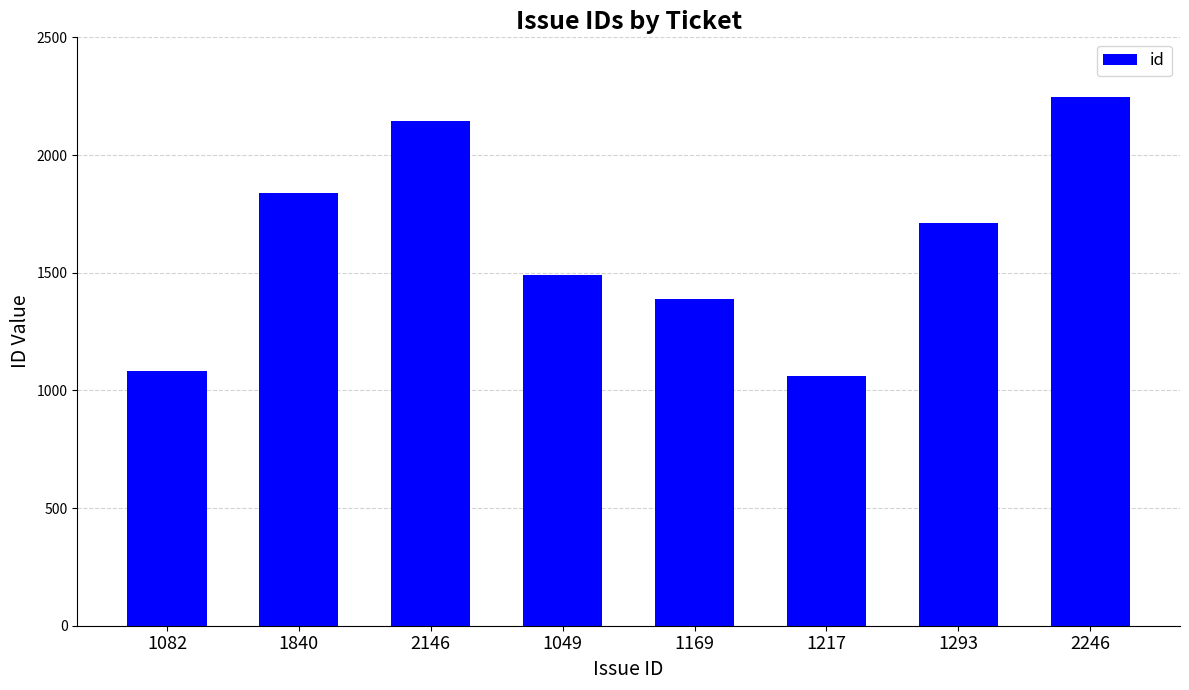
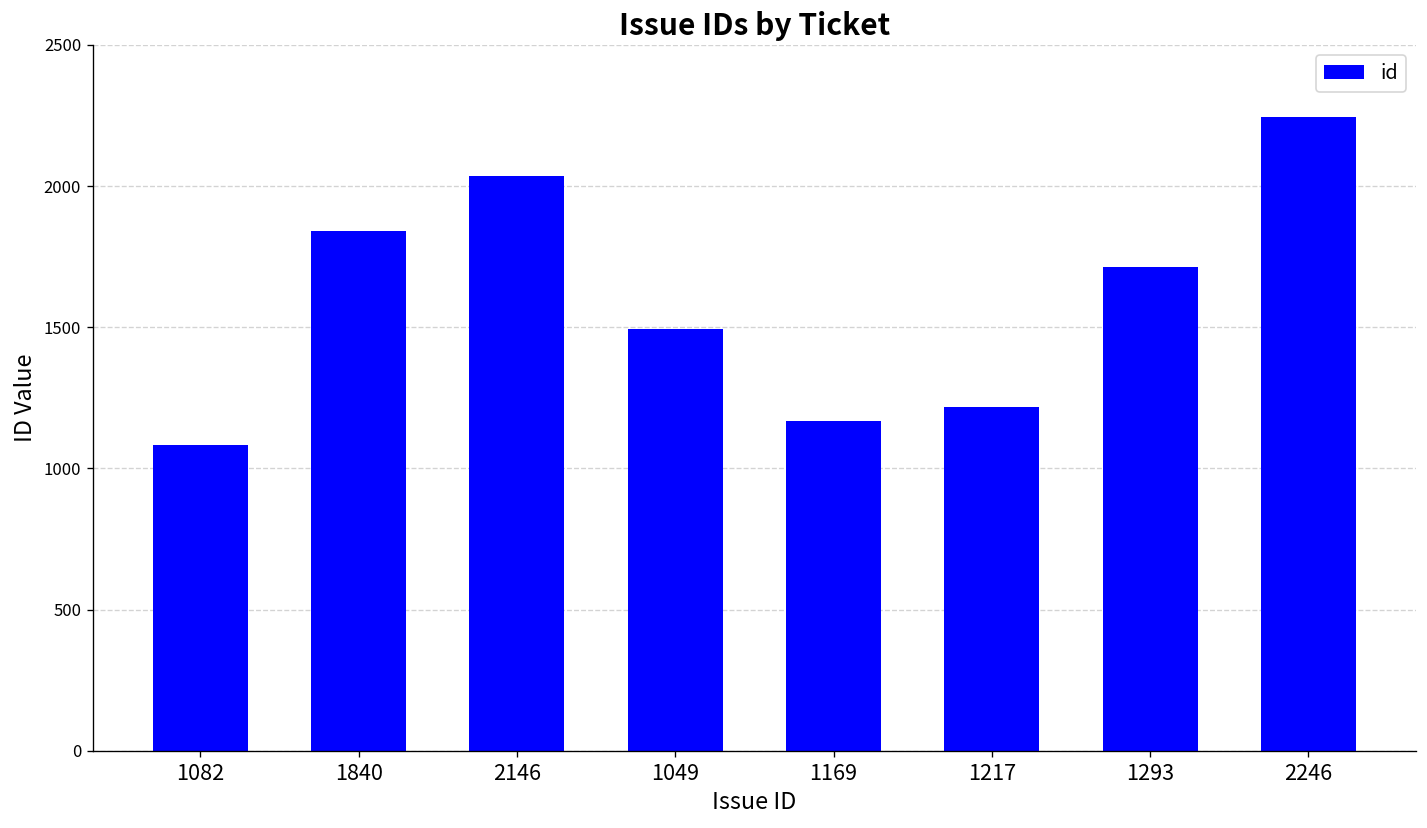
  {
    "1082": 1080,
    "1840": 1840,
-   "2146": 2150,
+   "2146": 2040,
    "1049": 1490,
-   "1169": 1390,
-   "1217": 1060,
+   "1169": 1170,
+   "1217": 1220,
    "1293": 1710,
    "2246": 2250
  }
